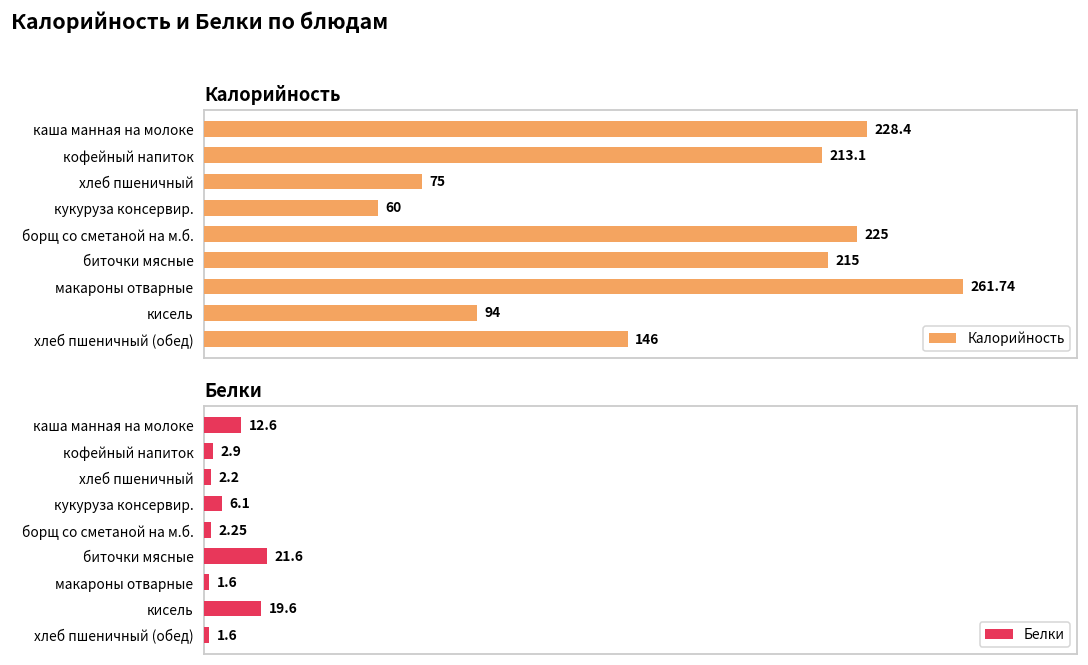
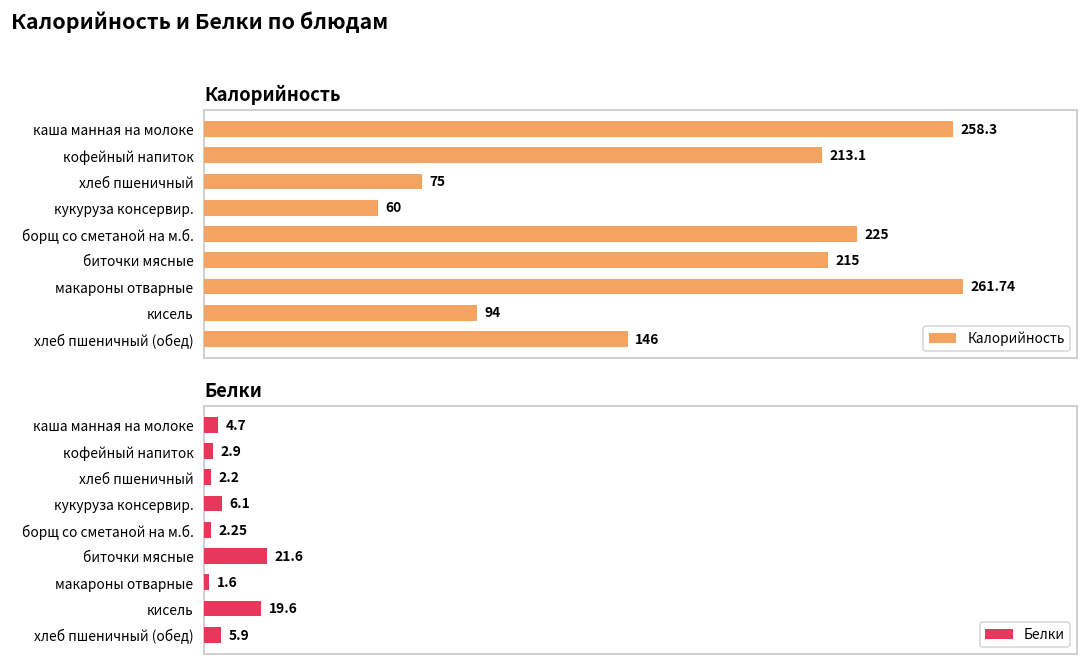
  {
    "Калорийность": {
-     "каша манная на молоке": 228.4,
+     "каша манная на молоке": 258.3,
      "кофейный напиток": 213.1,
      "хлеб пшеничный": 75,
      "кукуруза консервир.": 60,
      "борщ со сметаной на м.б.": 225,
      "биточки мясные": 215,
      "макароны отварные": 261.74,
      "кисель": 94,
      "хлеб пшеничный (обед)": 146
    },
    "Белки": {
-     "каша манная на молоке": 12.6,
+     "каша манная на молоке": 4.7,
      "кофейный напиток": 2.9,
      "хлеб пшеничный": 2.2,
      "кукуруза консервир.": 6.1,
      "борщ со сметаной на м.б.": 2.25,
      "биточки мясные": 21.6,
      "макароны отварные": 1.6,
      "кисель": 19.6,
-     "хлеб пшеничный (обед)": 1.6
+     "хлеб пшеничный (обед)": 5.9
    }
  }
